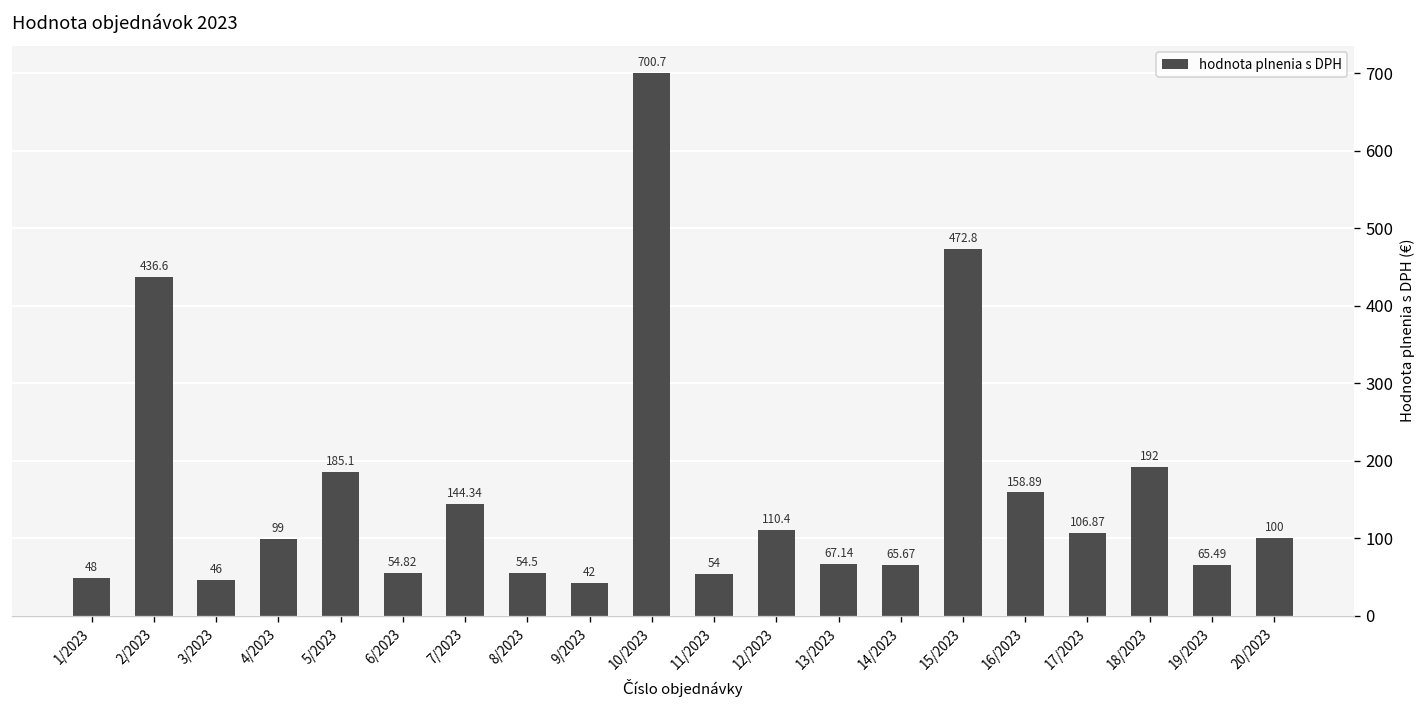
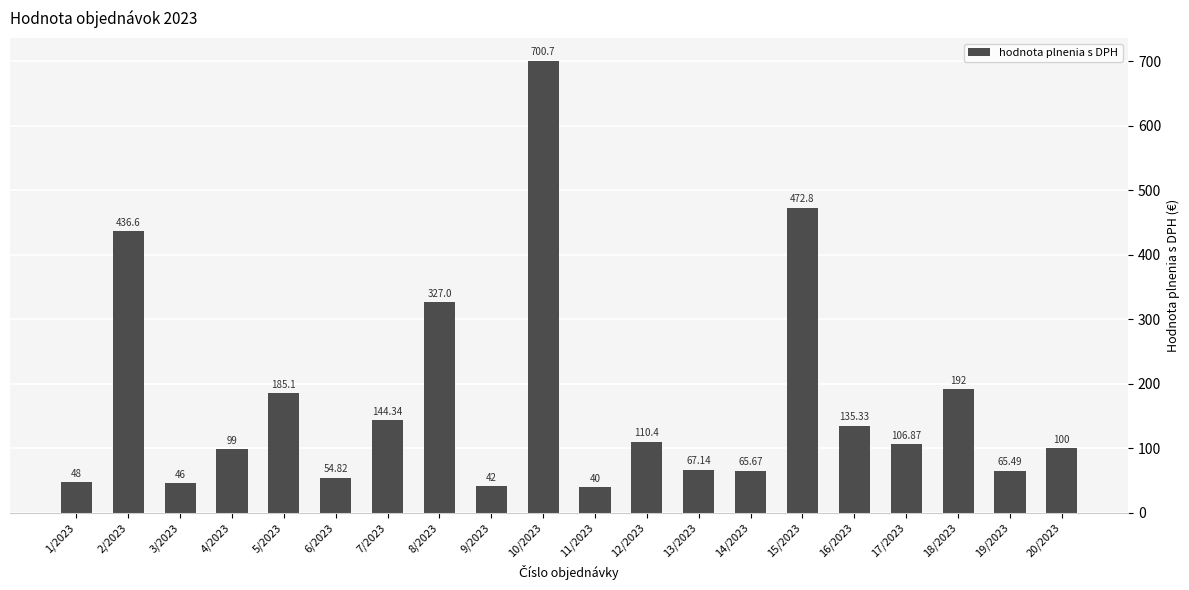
  {
    "1/2023": 48,
    "2/2023": 436.6,
    "3/2023": 46,
    "4/2023": 99,
    "5/2023": 185.1,
    "6/2023": 54.82,
    "7/2023": 144.34,
-   "8/2023": 54.5,
+   "8/2023": 327.0,
    "9/2023": 42,
    "10/2023": 700.7,
-   "11/2023": 54,
+   "11/2023": 40,
    "12/2023": 110.4,
    "13/2023": 67.14,
    "14/2023": 65.67,
    "15/2023": 472.8,
-   "16/2023": 158.89,
+   "16/2023": 135.33,
    "17/2023": 106.87,
    "18/2023": 192,
    "19/2023": 65.49,
    "20/2023": 100
  }
